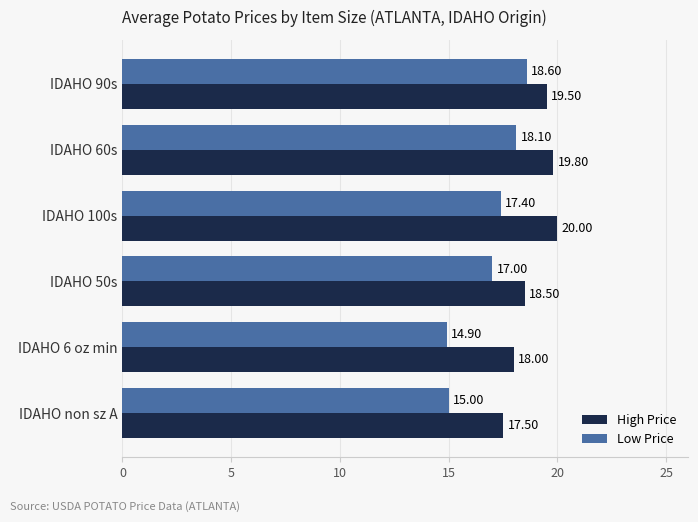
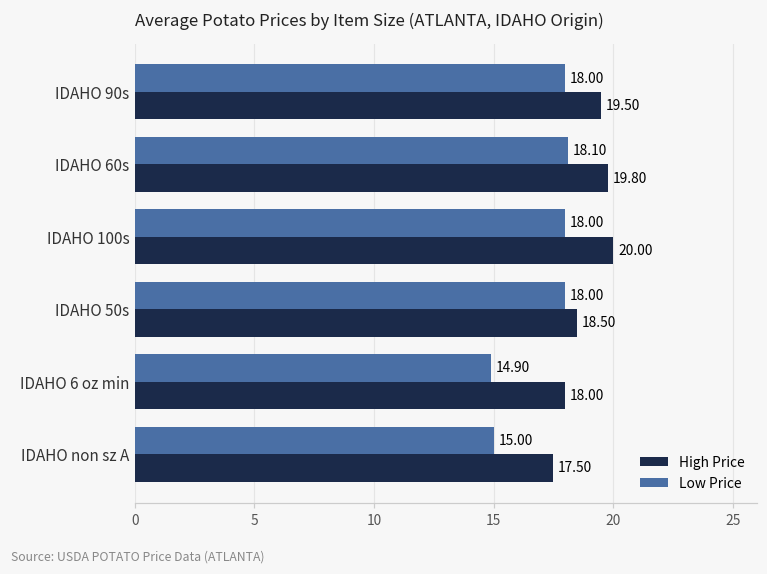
  {
    "High Price": {
      "IDAHO 90s": 19.50,
      "IDAHO 60s": 19.80,
      "IDAHO 100s": 20.00,
      "IDAHO 50s": 18.50,
      "IDAHO 6 oz min": 18.00,
      "IDAHO non sz A": 17.50
    },
    "Low Price": {
-     "IDAHO 90s": 18.60,
+     "IDAHO 90s": 18.00,
      "IDAHO 60s": 18.10,
-     "IDAHO 100s": 17.40,
-     "IDAHO 50s": 17.00,
+     "IDAHO 100s": 18.00,
+     "IDAHO 50s": 18.00,
      "IDAHO 6 oz min": 14.90,
      "IDAHO non sz A": 15.00
    }
  }
